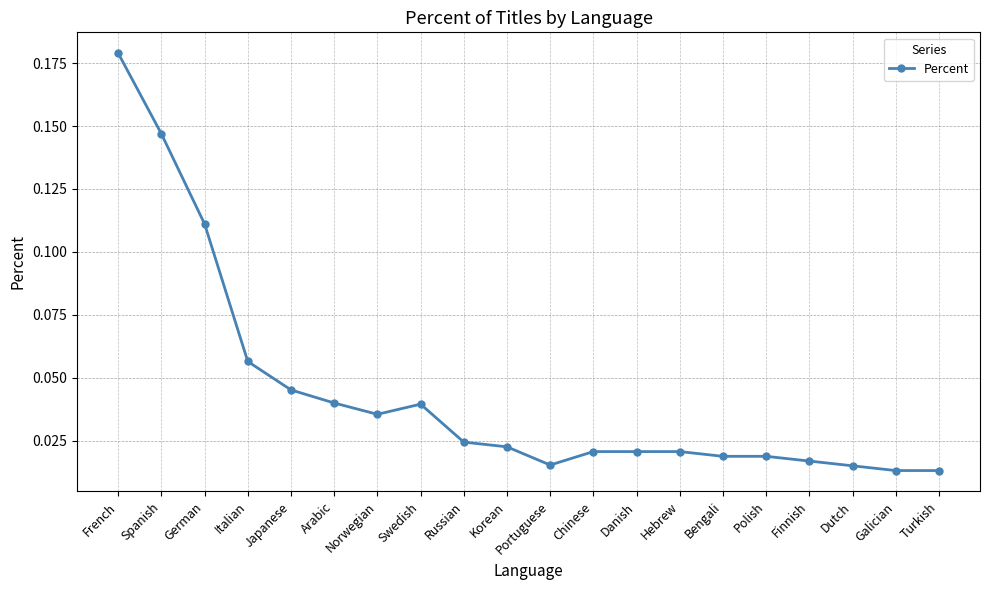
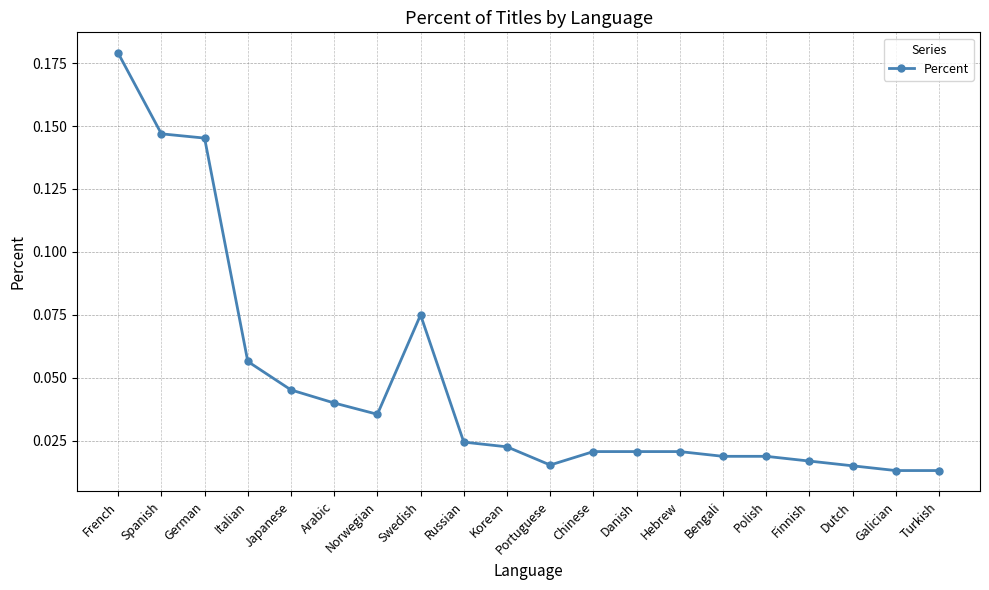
  {
    "French": 0.179,
    "Spanish": 0.147,
-   "German": 0.111,
+   "German": 0.145,
    "Italian": 0.056,
    "Japanese": 0.045,
    "Arabic": 0.040,
    "Norwegian": 0.036,
-   "Swedish": 0.040,
+   "Swedish": 0.075,
    "Russian": 0.024,
    "Korean": 0.023,
    "Portuguese": 0.015,
    "Chinese": 0.021,
    "Danish": 0.021,
    "Hebrew": 0.021,
    "Bengali": 0.019,
    "Polish": 0.019,
    "Finnish": 0.017,
    "Dutch": 0.015,
    "Galician": 0.013,
    "Turkish": 0.013
  }
